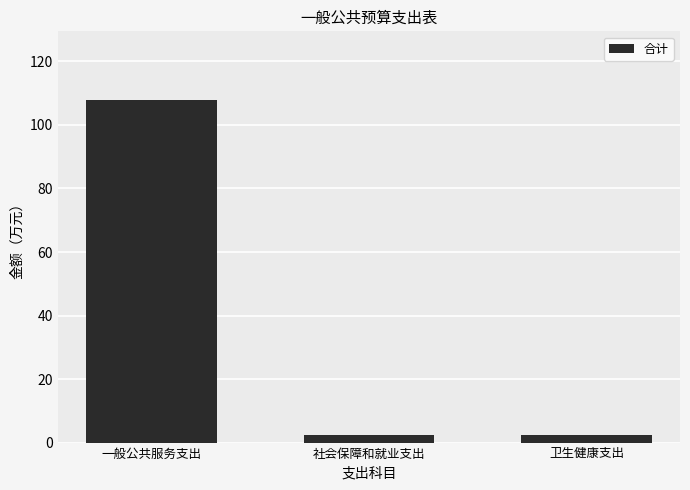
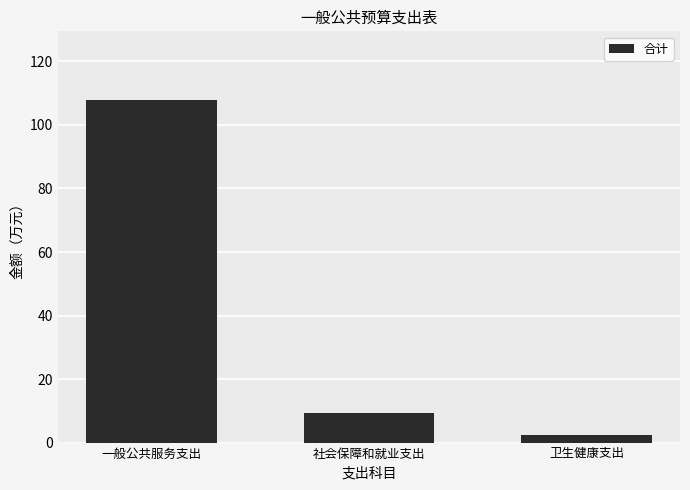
  {
    "一般公共服务支出": 108,
-   "社会保障和就业支出": 2,
+   "社会保障和就业支出": 9,
    "卫生健康支出": 2
  }
